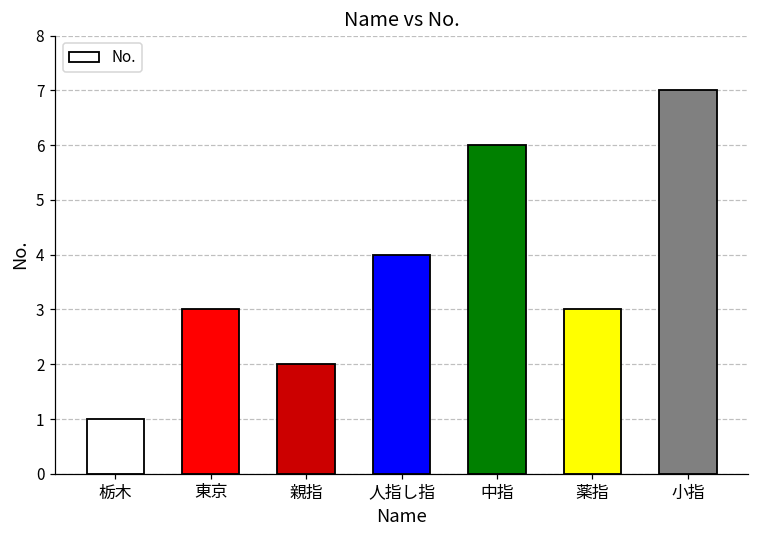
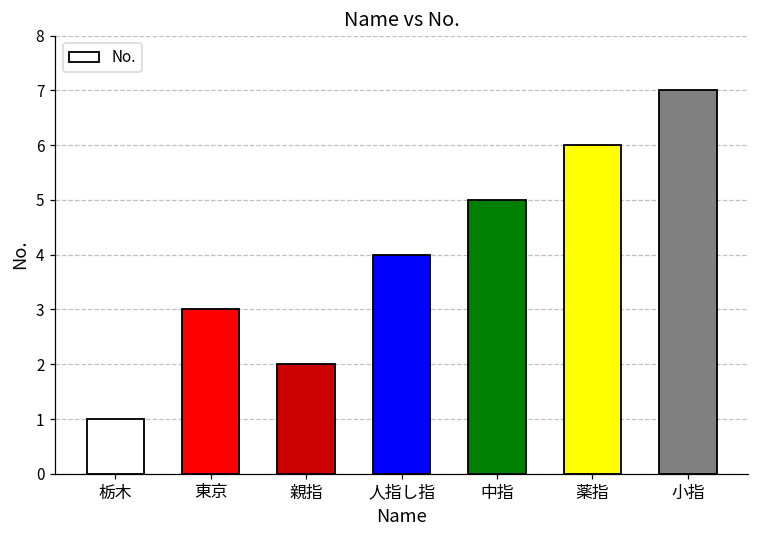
  {
    "栃木": 1,
    "東京": 3,
    "親指": 2,
    "人指し指": 4,
-   "中指": 6,
-   "薬指": 3,
+   "中指": 5,
+   "薬指": 6,
    "小指": 7
  }
